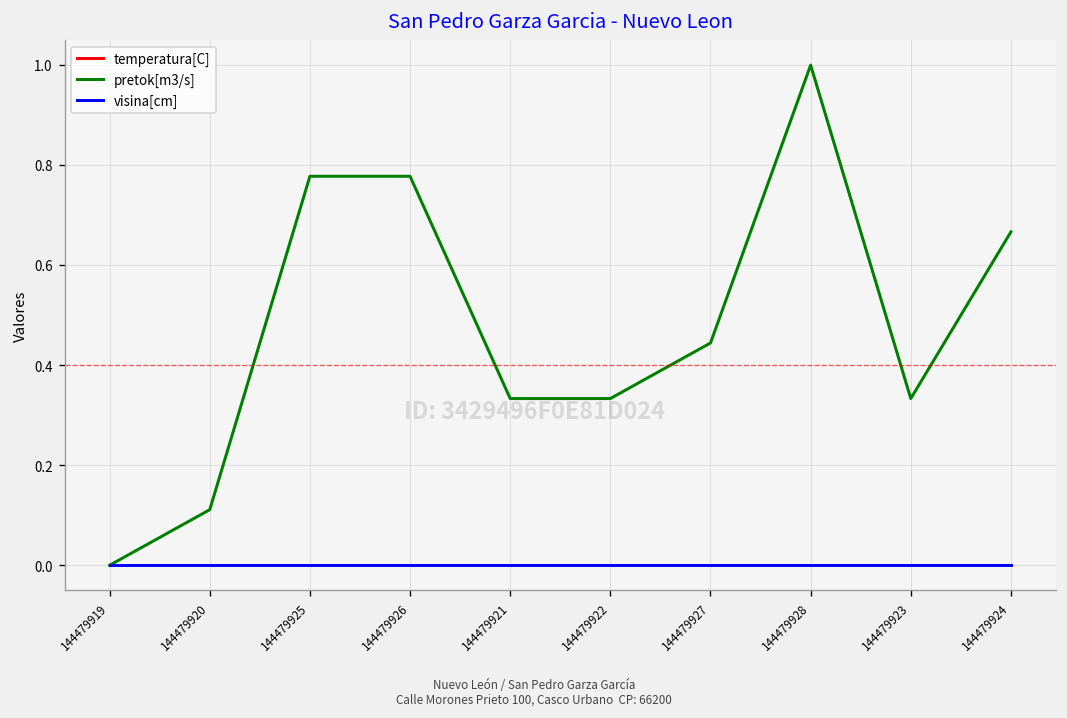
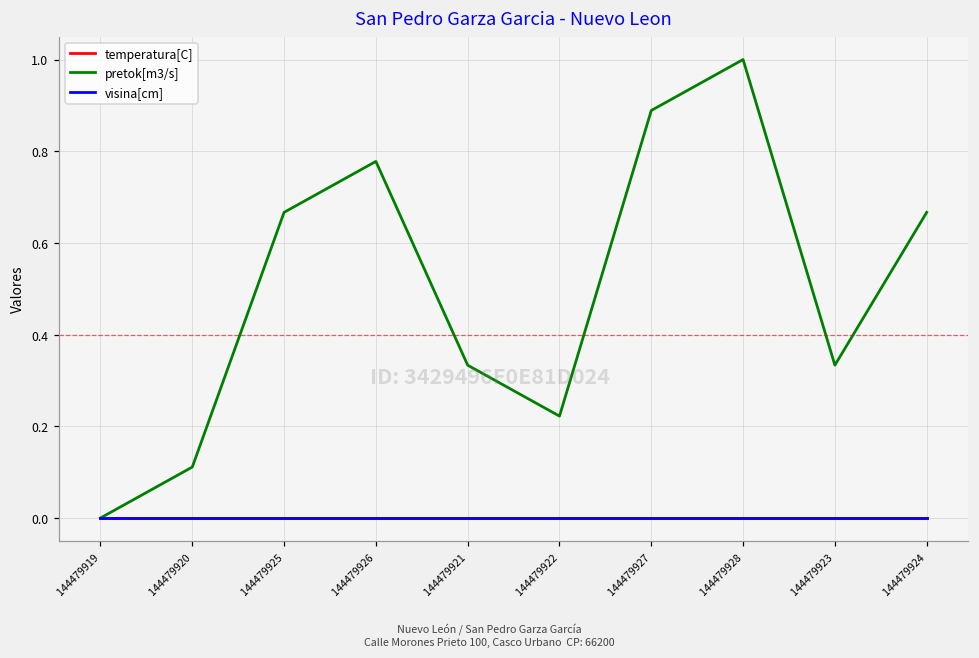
  {
    "visina[cm]": {
      "144479920": 0.00,
      "144479925": 0.00,
      "144479926": 0.00,
      "144479921": 0.00,
      "144479922": 0.00,
      "144479927": 0.00,
      "144479928": 0.00,
      "144479923": 0.00,
      "144479924": 0.00
    },
    "pretok[m3/s]": {
      "144479920": 0.11,
-     "144479925": 0.78,
+     "144479925": 0.67,
      "144479926": 0.78,
      "144479921": 0.33,
-     "144479922": 0.33,
-     "144479927": 0.44,
+     "144479922": 0.22,
+     "144479927": 0.89,
      "144479928": 1.00,
      "144479923": 0.33,
      "144479924": 0.67
    }
  }
